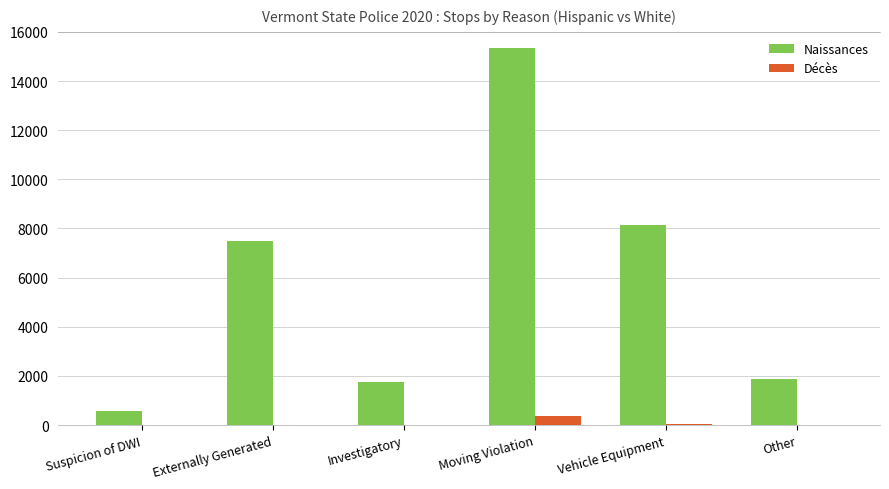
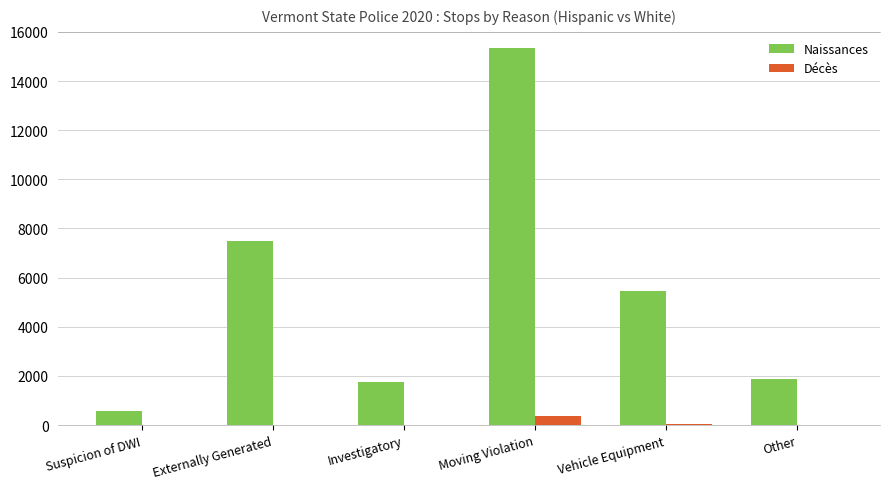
  {
    "Naissances": {
      "Suspicion of DWI": 600,
      "Externally Generated": 7500,
      "Investigatory": 1700,
      "Moving Violation": 15300,
-     "Vehicle Equipment": 8100,
+     "Vehicle Equipment": 5500,
      "Other": 1900
    },
    "Décès": {
      "Moving Violation": 400
    }
  }
